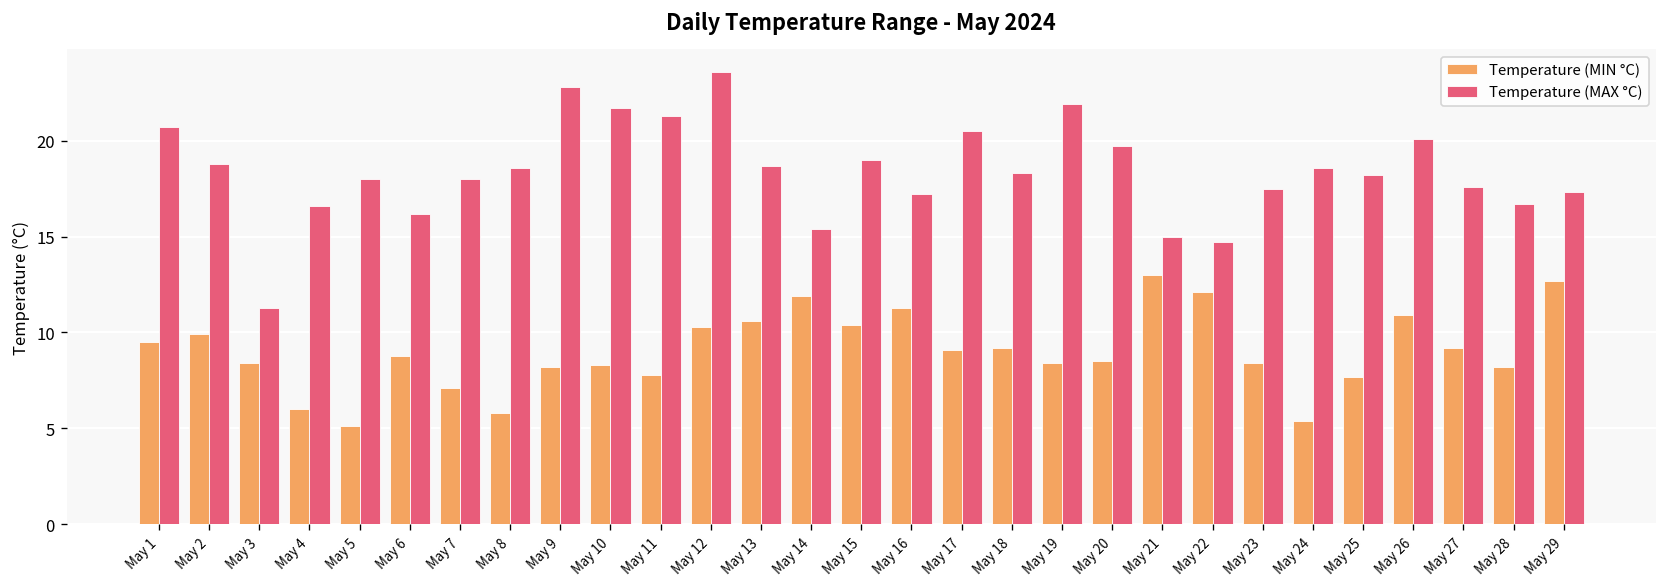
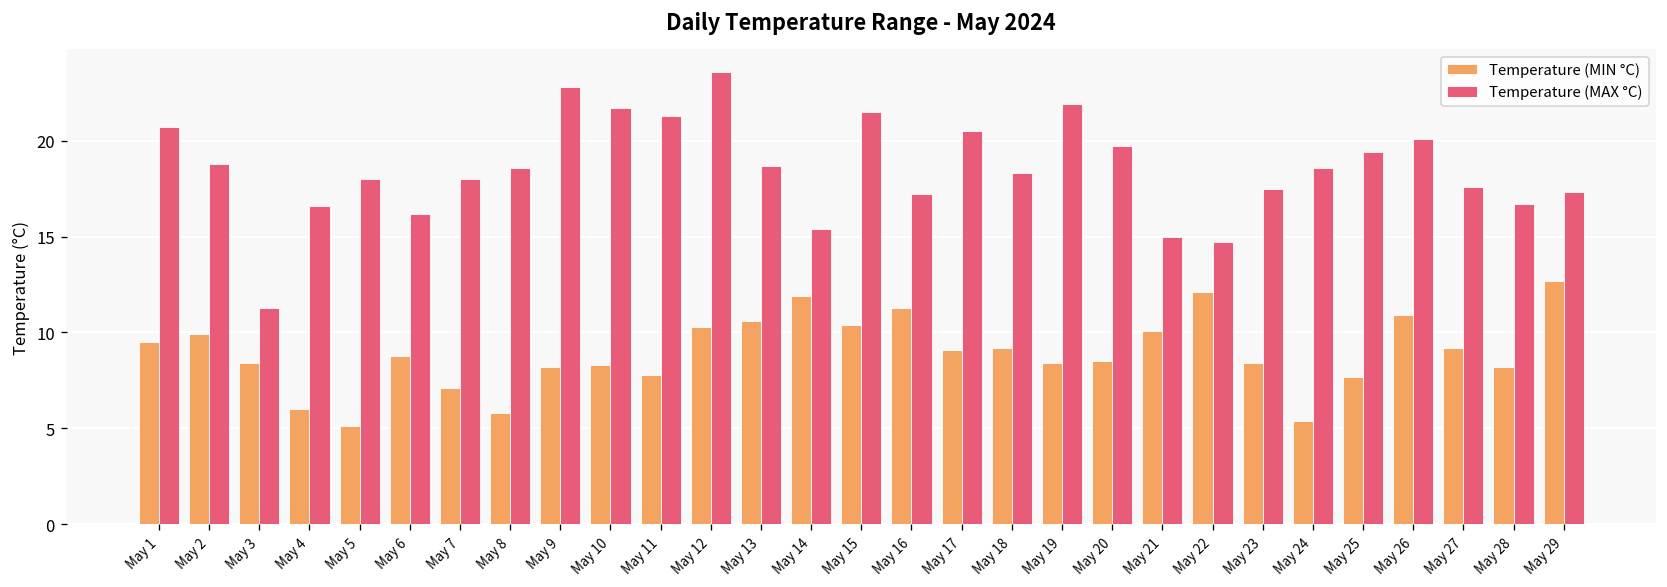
  {
    "Temperature (MIN °C)": {
      "May 1": 9.5,
      "May 2": 9.9,
      "May 3": 8.4,
      "May 4": 6.0,
      "May 5": 5.1,
      "May 6": 8.8,
      "May 7": 7.1,
      "May 8": 5.8,
      "May 9": 8.2,
      "May 10": 8.3,
      "May 11": 7.8,
      "May 12": 10.3,
      "May 13": 10.6,
      "May 14": 11.9,
      "May 15": 10.4,
      "May 16": 11.3,
      "May 17": 9.1,
      "May 18": 9.2,
      "May 19": 8.4,
      "May 20": 8.5,
-     "May 21": 13.0,
+     "May 21": 10.1,
      "May 22": 12.1,
      "May 23": 8.4,
      "May 24": 5.4,
      "May 25": 7.7,
      "May 26": 10.9,
      "May 27": 9.2,
      "May 28": 8.2,
      "May 29": 12.7
    },
    "Temperature (MAX °C)": {
      "May 1": 20.7,
      "May 2": 18.8,
      "May 3": 11.3,
      "May 4": 16.6,
      "May 5": 18.0,
      "May 6": 16.2,
      "May 7": 18.0,
      "May 8": 18.6,
      "May 9": 22.8,
      "May 10": 21.7,
      "May 11": 21.3,
      "May 12": 23.6,
      "May 13": 18.7,
      "May 14": 15.4,
-     "May 15": 19.0,
+     "May 15": 21.5,
      "May 16": 17.2,
      "May 17": 20.5,
      "May 18": 18.3,
      "May 19": 21.9,
      "May 20": 19.7,
      "May 21": 15.0,
      "May 22": 14.7,
      "May 23": 17.5,
      "May 24": 18.6,
-     "May 25": 18.2,
+     "May 25": 19.4,
      "May 26": 20.1,
      "May 27": 17.6,
      "May 28": 16.7,
      "May 29": 17.3
    }
  }
